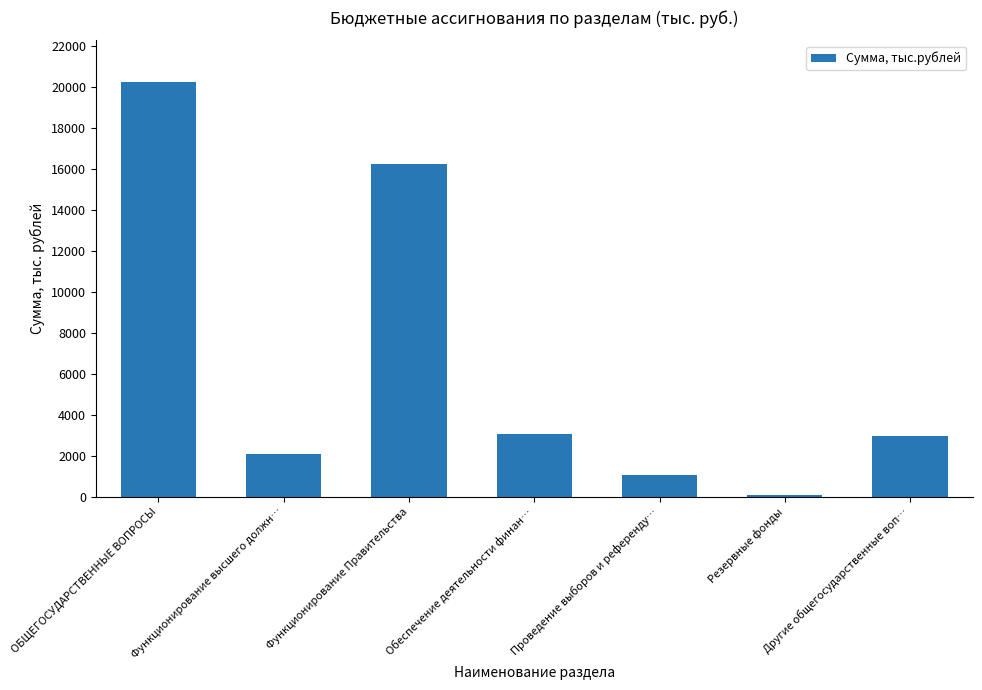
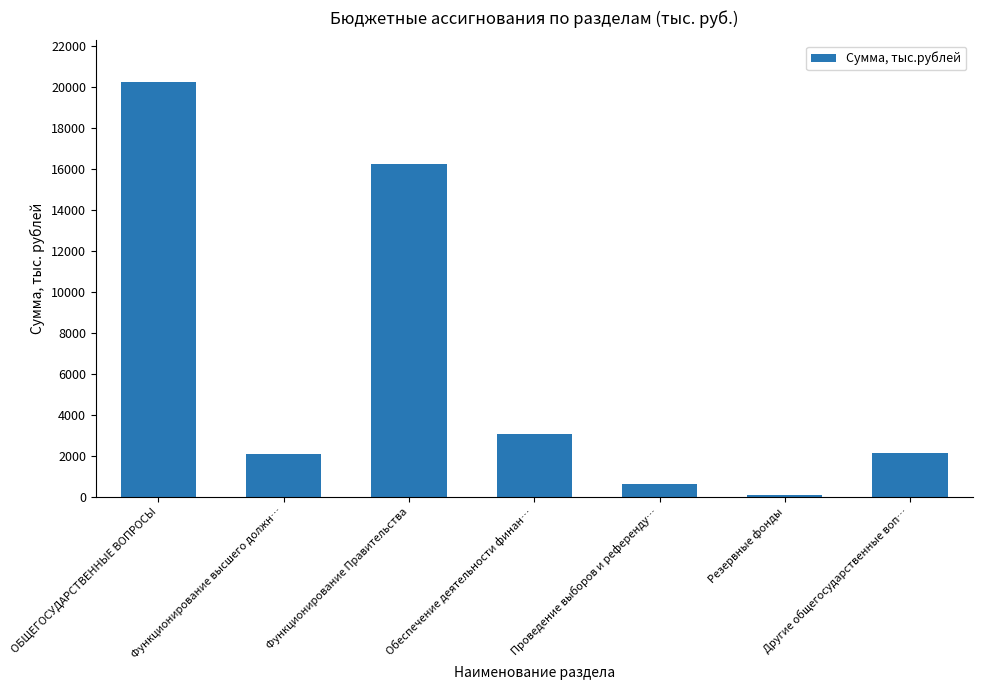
  {
    "ОБЩЕГОСУДАРСТВЕННЫЕ ВОПРОСЫ": 20200,
    "Функционирование высшего должн…": 2100,
    "Функционирование Правительства": 16200,
    "Обеспечение деятельности финан…": 3100,
-   "Проведение выборов и референду…": 1100,
-   "Другие общегосударственные воп…": 3000
+   "Проведение выборов и референду…": 600,
+   "Другие общегосударственные воп…": 2100
  }
